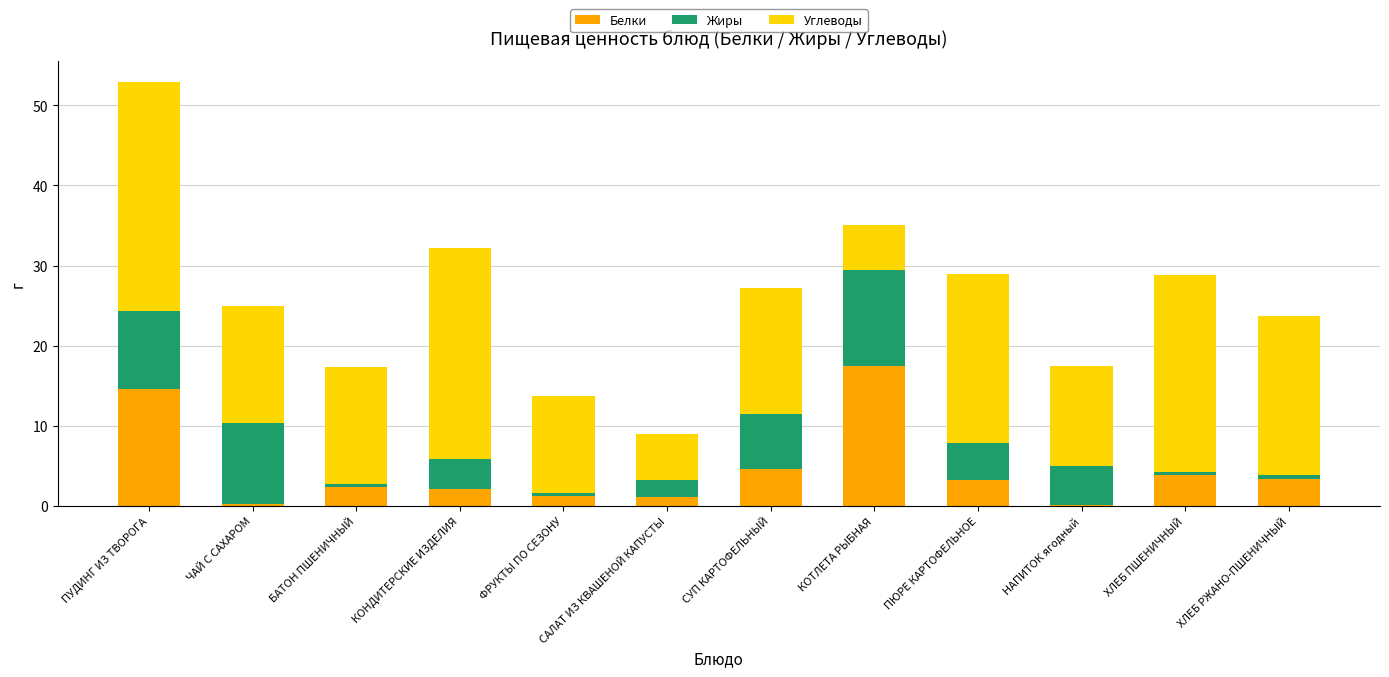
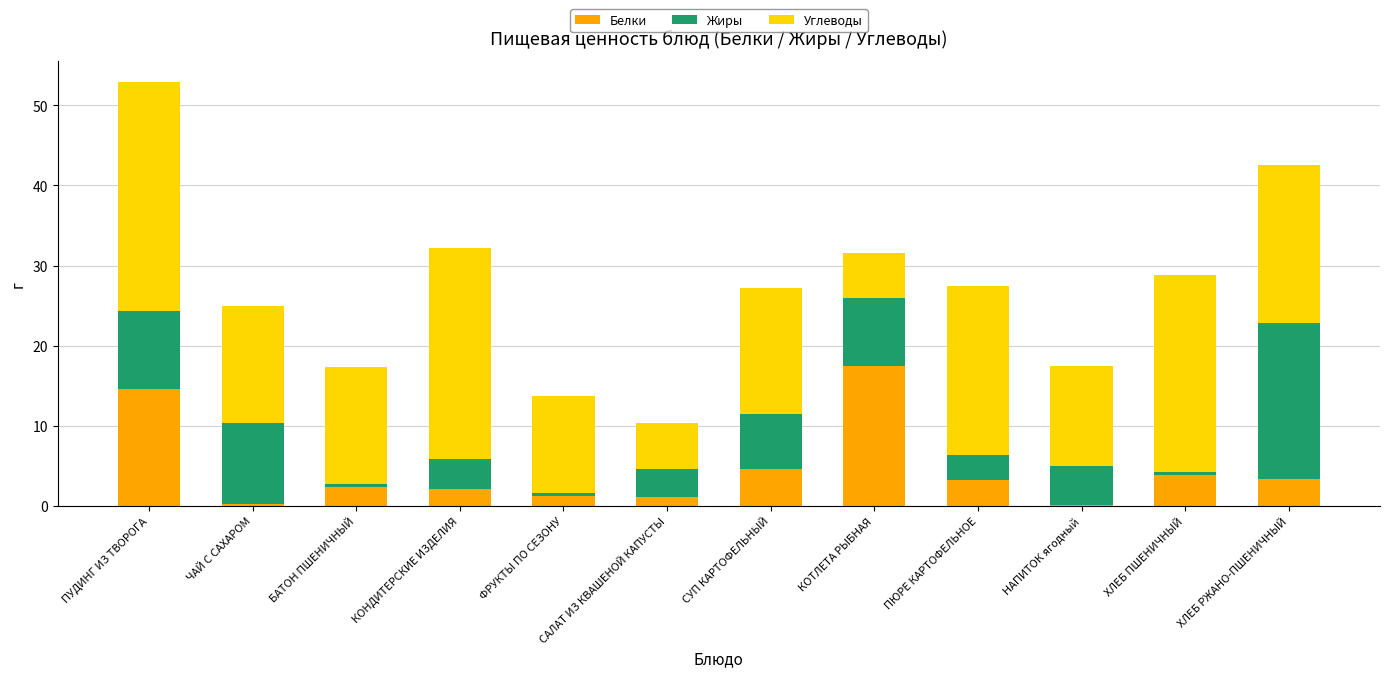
  {
    "Жиры": {
      "ПУДИНГ ИЗ ТВОРОГА": 10,
      "ЧАЙ С САХАРОМ": 10,
      "КОНДИТЕРСКИЕ ИЗДЕЛИЯ": 4,
-     "САЛАТ ИЗ КВАШЕНОЙ КАПУСТЫ": 2,
+     "САЛАТ ИЗ КВАШЕНОЙ КАПУСТЫ": 4,
      "СУП КАРТОФЕЛЬНЫЙ": 7,
-     "КОТЛЕТА РЫБНАЯ": 12,
-     "ПЮРЕ КАРТОФЕЛЬНОЕ": 5,
+     "КОТЛЕТА РЫБНАЯ": 9,
+     "ПЮРЕ КАРТОФЕЛЬНОЕ": 3,
      "НАПИТОК ягодный": 5,
      "ХЛЕБ ПШЕНИЧНЫЙ": 0,
-     "ХЛЕБ РЖАНО-ПШЕНИЧНЫЙ": 1
+     "ХЛЕБ РЖАНО-ПШЕНИЧНЫЙ": 20
    }
  }
